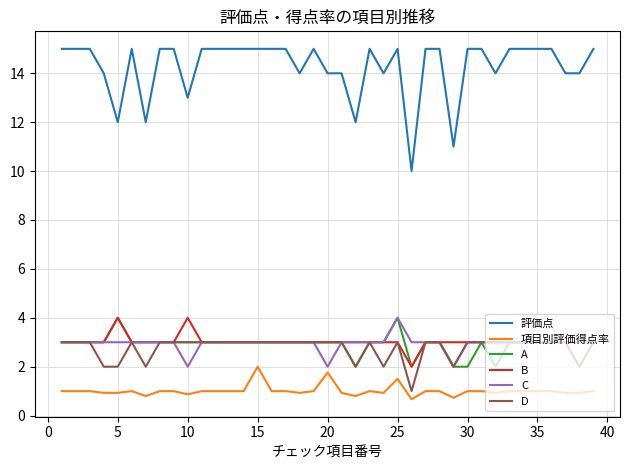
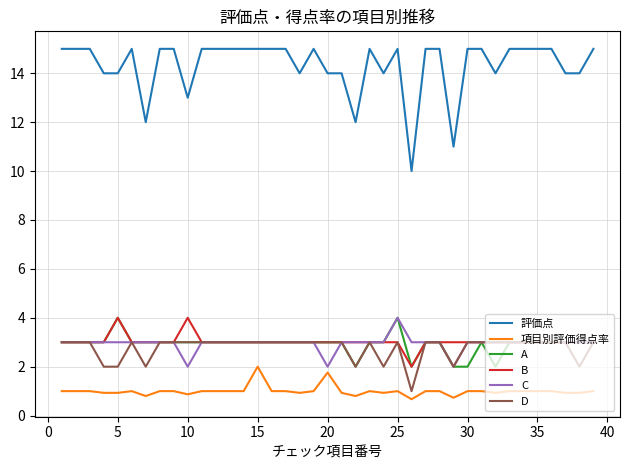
  {
    "評価点": {
-     "5": 12,
+     "5": 14,
      "10": 13,
      "15": 15,
      "20": 14,
      "25": 15,
      "30": 15,
      "35": 15
    },
    "項目別評価得点率": {
      "5": 0.9,
      "10": 0.9,
      "15": 2.0,
      "20": 1.8,
-     "25": 1.5,
+     "25": 1.0,
      "30": 1.0
    },
    "A": {
      "30": 2.0
    },
    "B": {
      "10": 4.0
    },
    "C": {
      "5": 3.0,
      "10": 2.0,
      "20": 2.0
    },
    "D": {
      "5": 2.0
    }
  }
